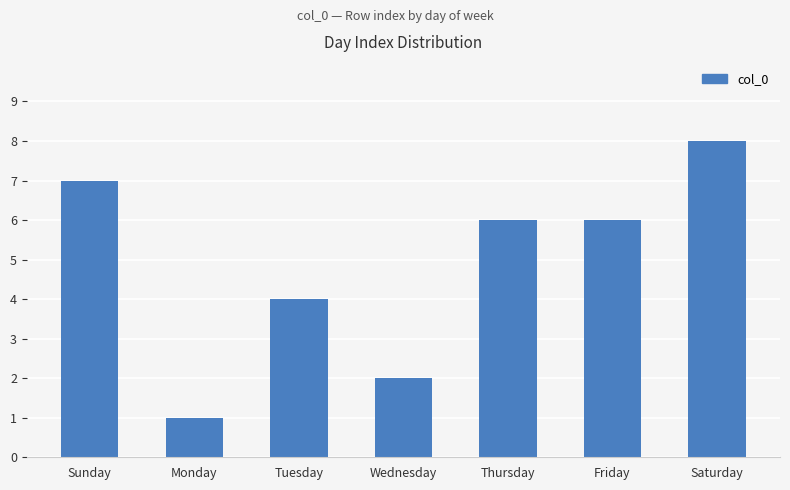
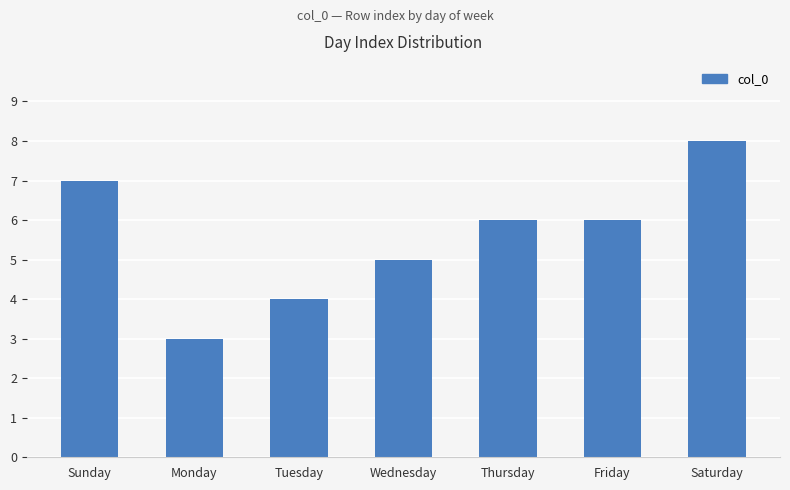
  {
    "Sunday": 7,
-   "Monday": 1,
+   "Monday": 3,
    "Tuesday": 4,
-   "Wednesday": 2,
+   "Wednesday": 5,
    "Thursday": 6,
    "Friday": 6,
    "Saturday": 8
  }
